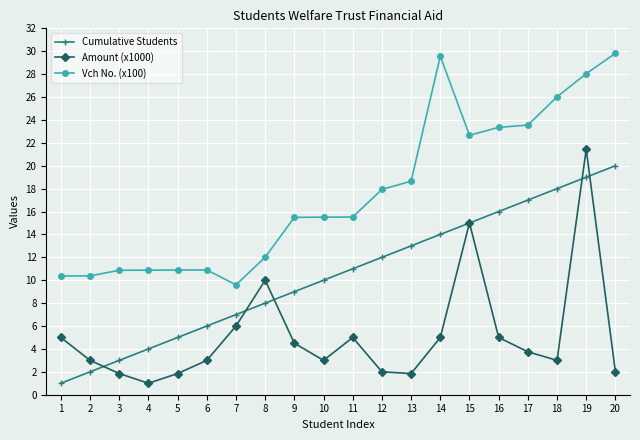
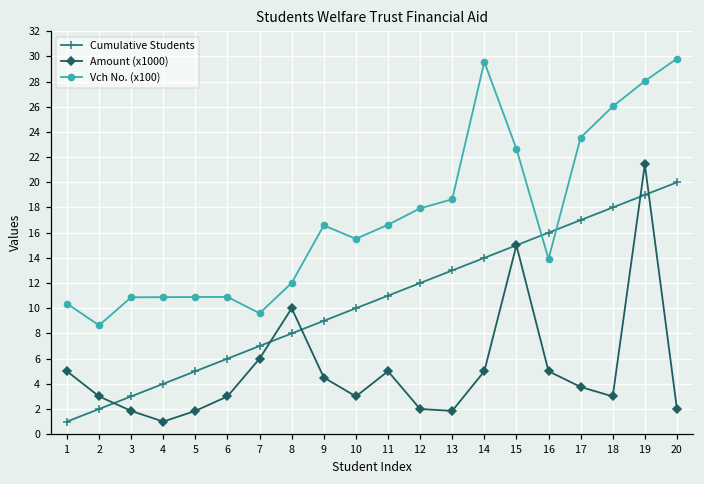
  {
    "Vch No. (x100)": {
      "1": 10.4,
-     "2": 10.4,
+     "2": 8.6,
      "3": 10.9,
      "4": 10.9,
      "5": 10.9,
      "6": 10.9,
      "7": 9.6,
      "8": 12.0,
-     "9": 15.5,
+     "9": 16.6,
      "10": 15.5,
-     "11": 15.5,
+     "11": 16.6,
      "12": 17.9,
      "13": 18.7,
      "14": 29.6,
      "15": 22.7,
-     "16": 23.4,
+     "16": 13.9,
      "17": 23.6,
      "18": 26.0,
      "19": 28.0,
      "20": 29.8
    }
  }
